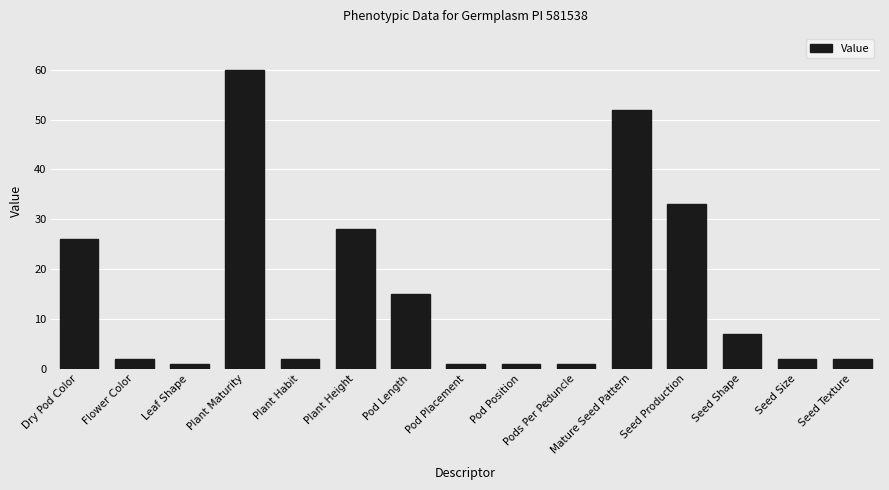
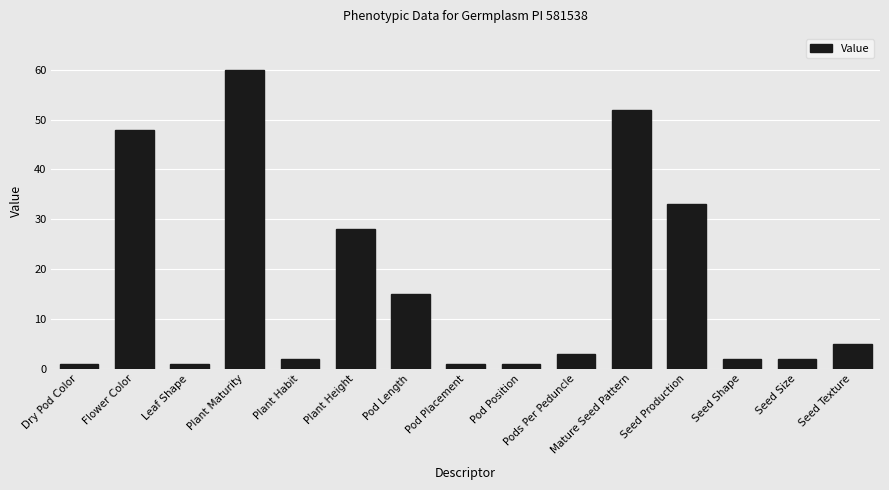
  {
-   "Dry Pod Color": 26,
-   "Flower Color": 2,
+   "Dry Pod Color": 1,
+   "Flower Color": 48,
    "Leaf Shape": 1,
    "Plant Maturity": 60,
    "Plant Habit": 2,
    "Plant Height": 28,
    "Pod Length": 15,
    "Pod Placement": 1,
    "Pod Position": 1,
-   "Pods Per Peduncle": 1,
+   "Pods Per Peduncle": 3,
    "Mature Seed Pattern": 52,
    "Seed Production": 33,
-   "Seed Shape": 7,
+   "Seed Shape": 2,
    "Seed Size": 2,
-   "Seed Texture": 2
+   "Seed Texture": 5
  }
